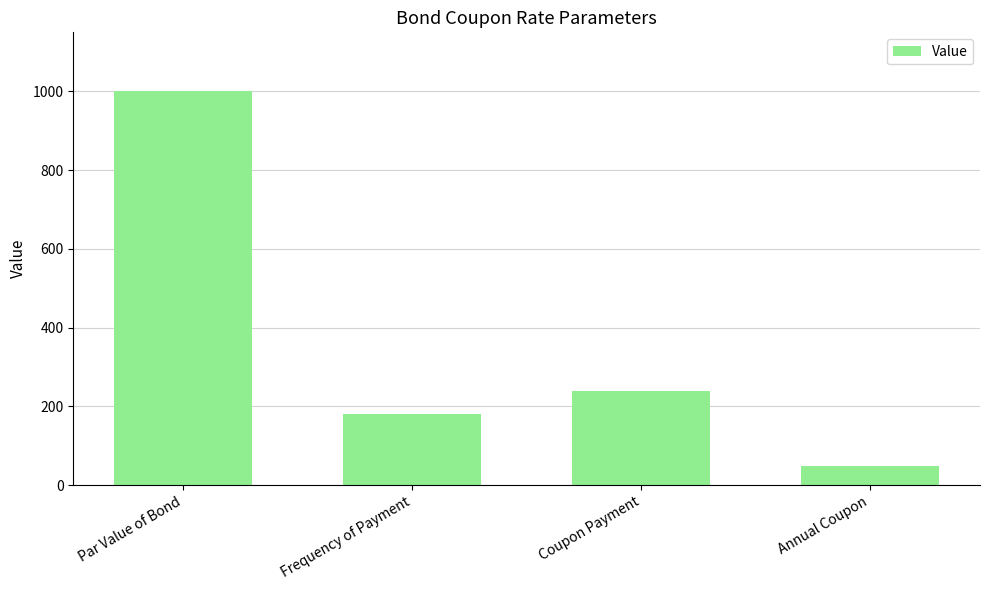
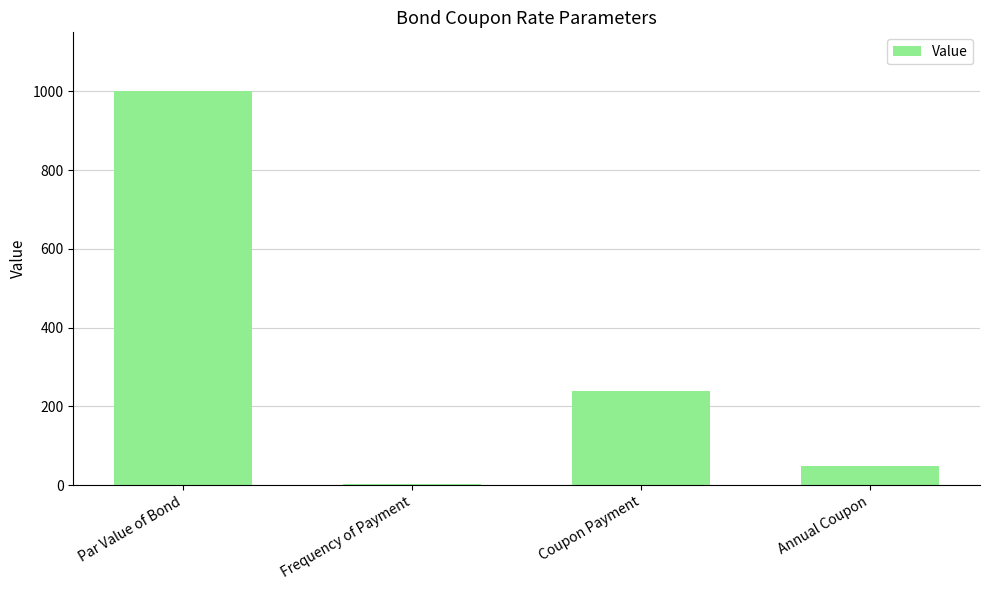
  {
    "Par Value of Bond": 1000,
-   "Frequency of Payment": 180,
+   "Frequency of Payment": 0,
    "Coupon Payment": 240,
    "Annual Coupon": 50
  }
